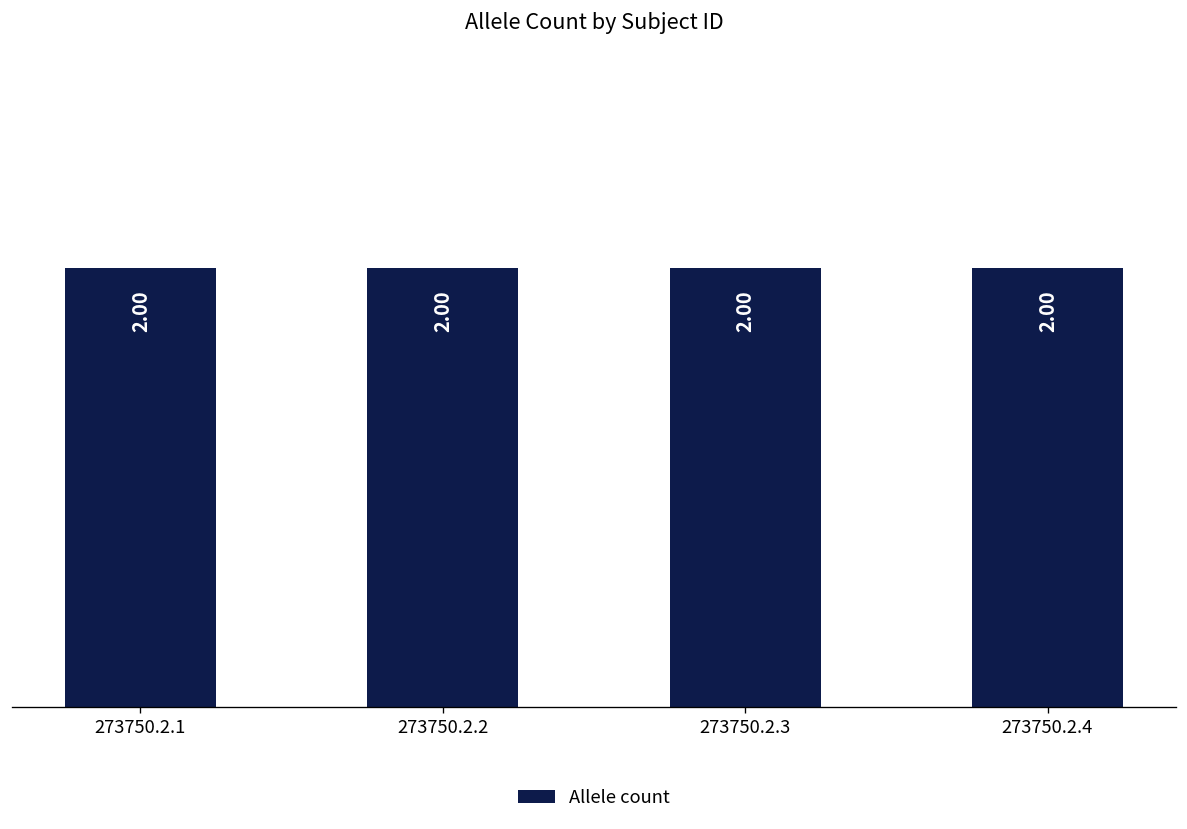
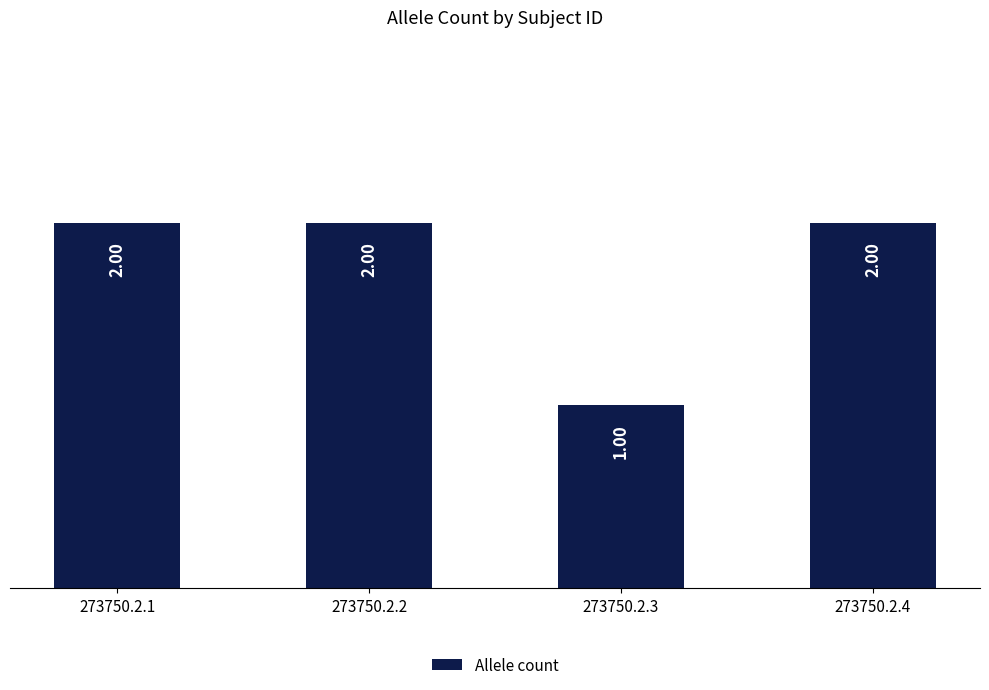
  {
    "273750.2.1": 2.00,
    "273750.2.2": 2.00,
-   "273750.2.3": 2.00,
+   "273750.2.3": 1.00,
    "273750.2.4": 2.00
  }
